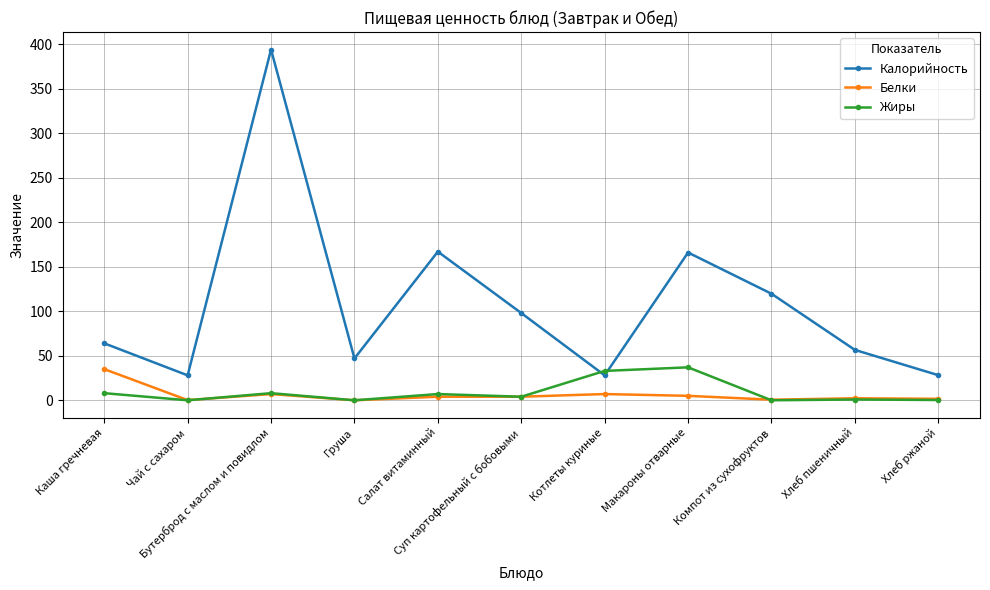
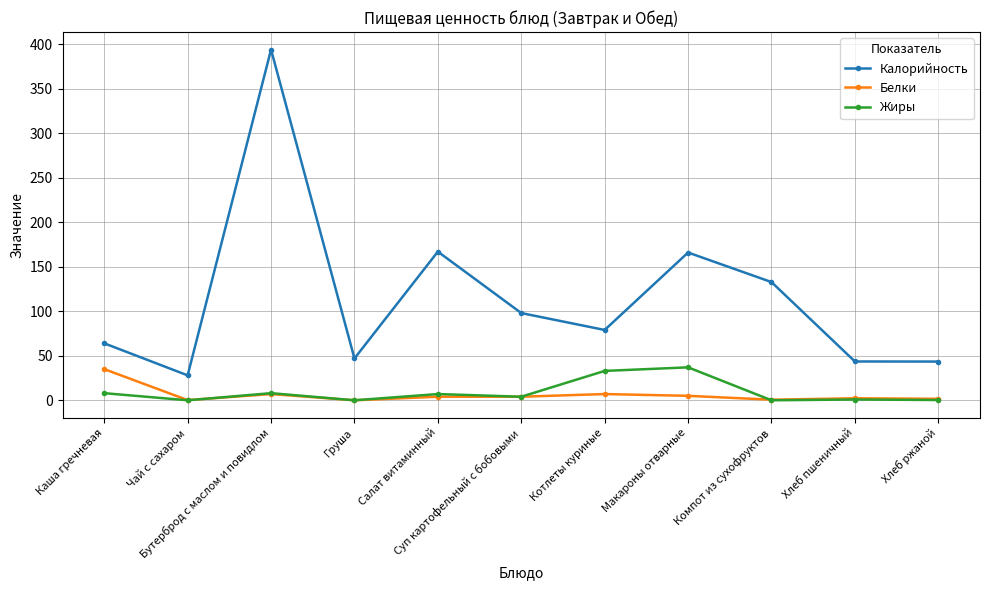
  {
    "Калорийность": {
      "Каша гречневая": 60,
      "Чай с сахаром": 30,
      "Бутерброд с маслом и повидлом": 390,
      "Груша": 50,
      "Салат витаминный": 170,
      "Суп картофельный с бобовыми": 100,
-     "Котлеты куриные": 30,
+     "Котлеты куриные": 80,
      "Макароны отварные": 170,
-     "Компот из сухофруктов": 120,
-     "Хлеб пшеничный": 60,
-     "Хлеб ржаной": 30
+     "Компот из сухофруктов": 130,
+     "Хлеб пшеничный": 40,
+     "Хлеб ржаной": 40
    },
    "Белки": {
      "Каша гречневая": 40,
      "Салат витаминный": 0,
      "Котлеты куриные": 10,
      "Макароны отварные": 10
    },
    "Жиры": {
      "Каша гречневая": 10,
      "Салат витаминный": 10,
      "Котлеты куриные": 30,
      "Макароны отварные": 40
    }
  }
